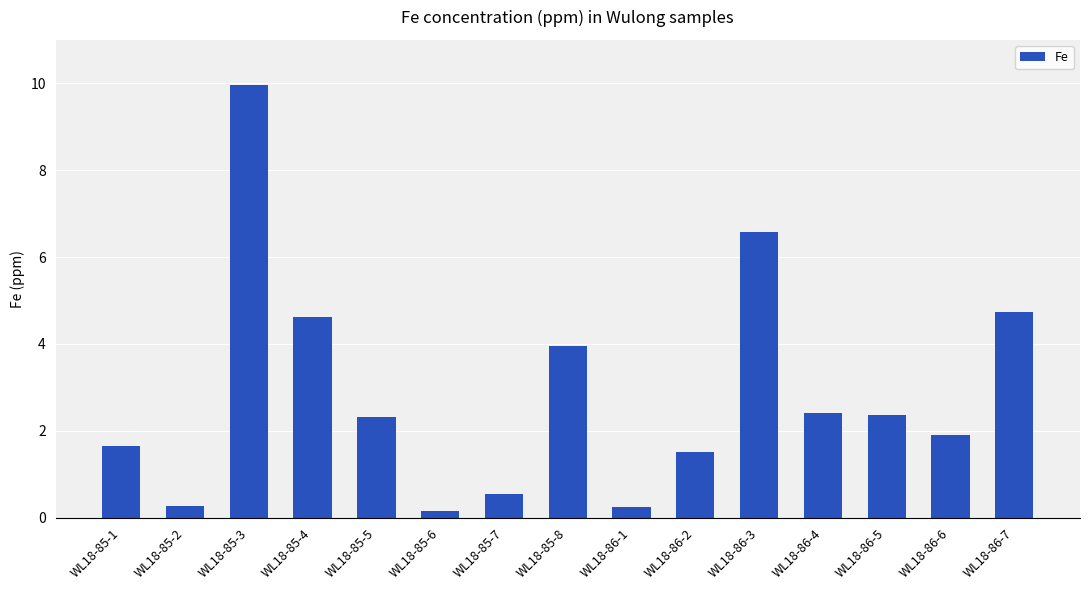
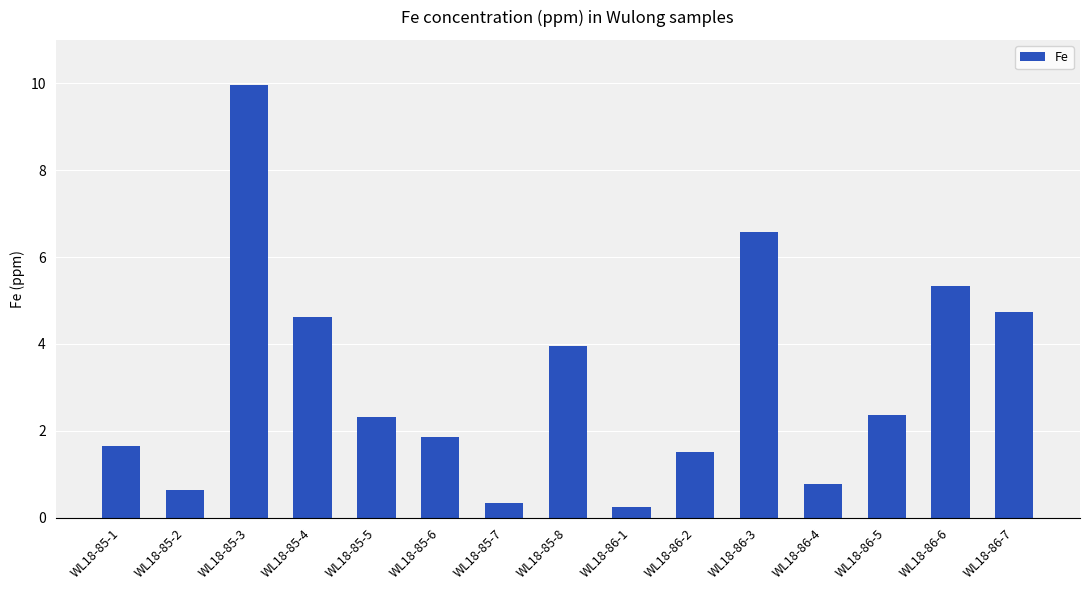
  {
    "WL18-85-1": 1.6,
-   "WL18-85-2": 0.3,
+   "WL18-85-2": 0.6,
    "WL18-85-3": 10.0,
    "WL18-85-4": 4.6,
    "WL18-85-5": 2.3,
-   "WL18-85-6": 0.1,
-   "WL18-85-7": 0.6,
+   "WL18-85-6": 1.8,
+   "WL18-85-7": 0.3,
    "WL18-85-8": 3.9,
    "WL18-86-1": 0.2,
    "WL18-86-2": 1.5,
    "WL18-86-3": 6.6,
-   "WL18-86-4": 2.4,
+   "WL18-86-4": 0.8,
    "WL18-86-5": 2.4,
-   "WL18-86-6": 1.9,
+   "WL18-86-6": 5.3,
    "WL18-86-7": 4.7
  }
